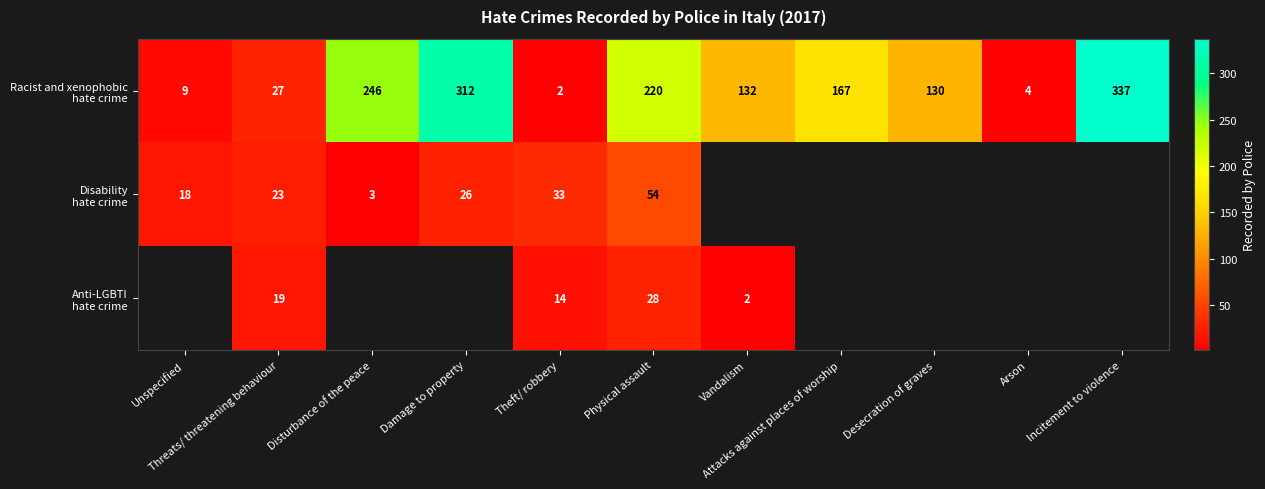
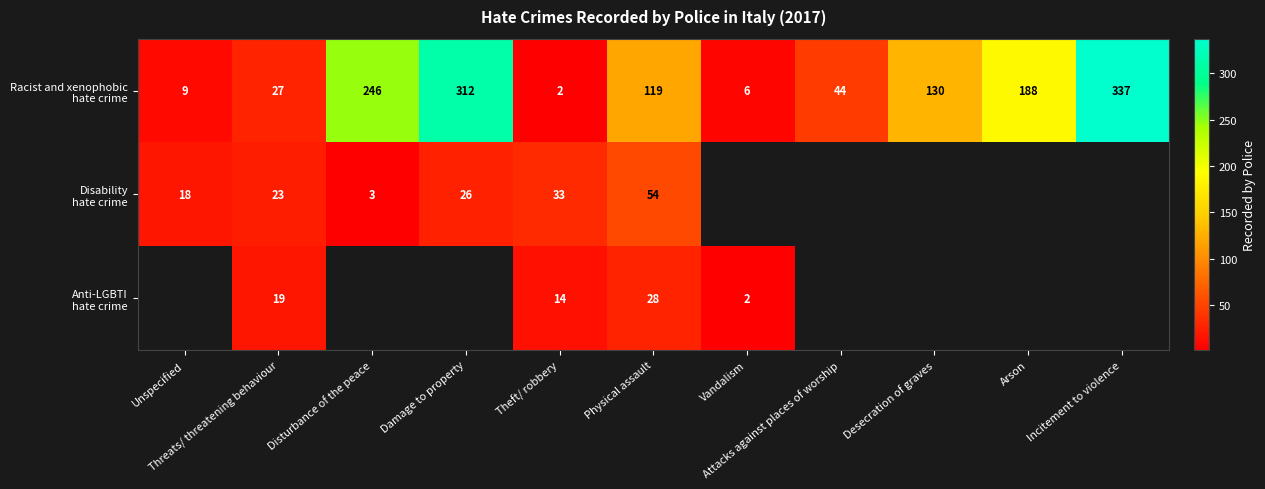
  {
    "Racist and xenophobic hate crime": {
      "Unspecified": 9,
      "Threats/ threatening behaviour": 27,
      "Disturbance of the peace": 246,
      "Damage to property": 312,
      "Theft/ robbery": 2,
-     "Physical assault": 220,
-     "Vandalism": 132,
-     "Attacks against places of worship": 167,
+     "Physical assault": 119,
+     "Vandalism": 6,
+     "Attacks against places of worship": 44,
      "Desecration of graves": 130,
-     "Arson": 4,
+     "Arson": 188,
      "Incitement to violence": 337
    },
    "Disability hate crime": {
      "Unspecified": 18,
      "Threats/ threatening behaviour": 23,
      "Disturbance of the peace": 3,
      "Damage to property": 26,
      "Theft/ robbery": 33,
      "Physical assault": 54
    },
    "Anti-LGBTI hate crime": {
      "Threats/ threatening behaviour": 19,
      "Theft/ robbery": 14,
      "Physical assault": 28,
      "Vandalism": 2
    }
  }
